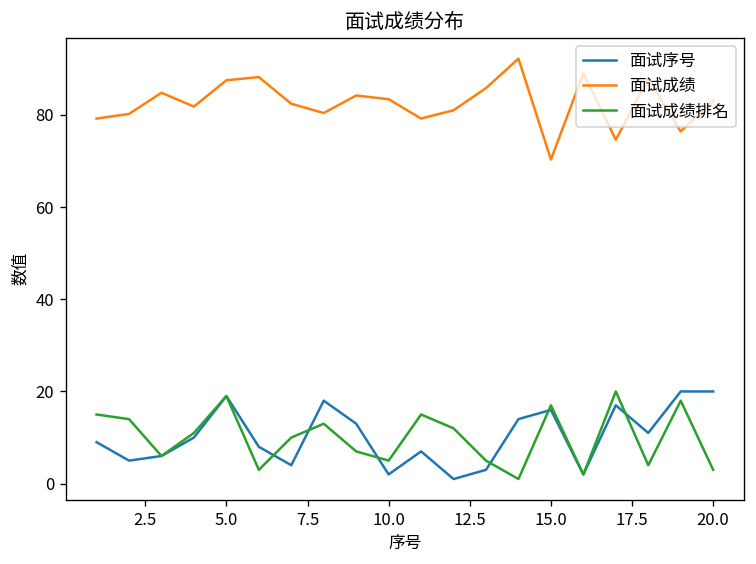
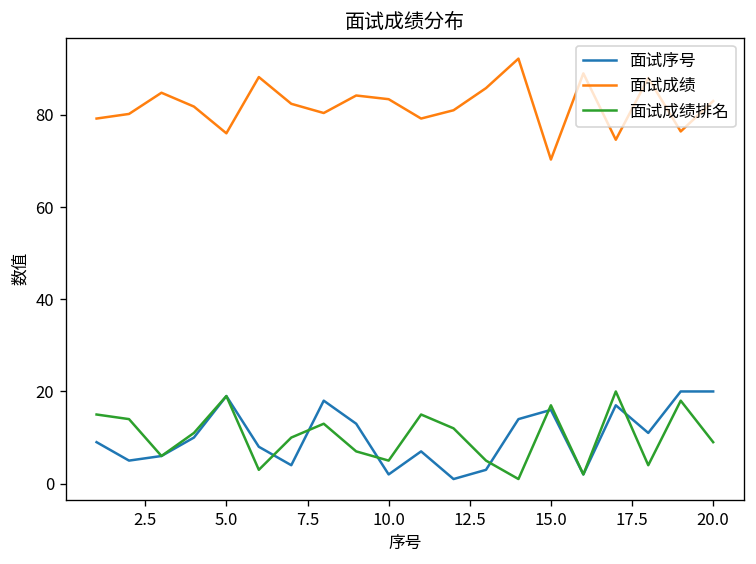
  {
    "面试序号": {
      "10.0": 2,
      "15.0": 16,
      "20.0": 20
    },
    "面试成绩": {
-     "5.0": 88,
+     "5.0": 76,
      "10.0": 83,
      "15.0": 70
    },
    "面试成绩排名": {
      "10.0": 5,
      "15.0": 17,
-     "20.0": 3
+     "20.0": 9
    }
  }
